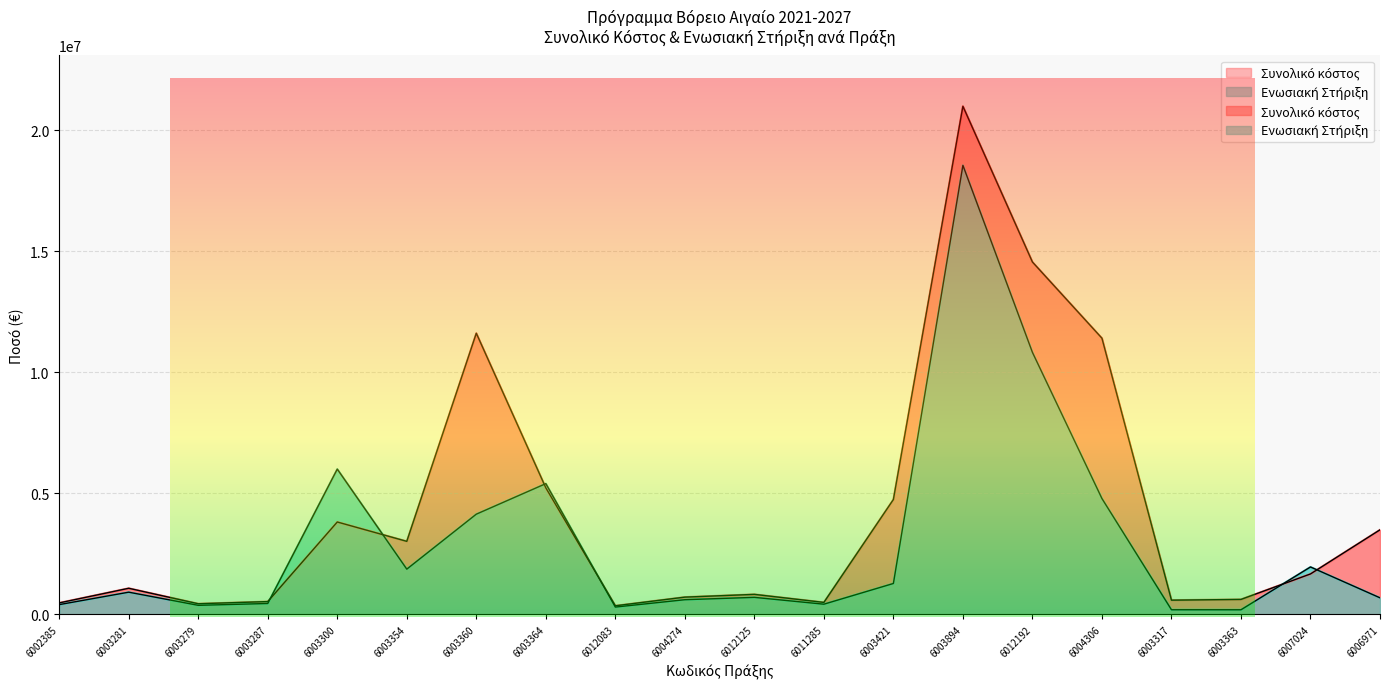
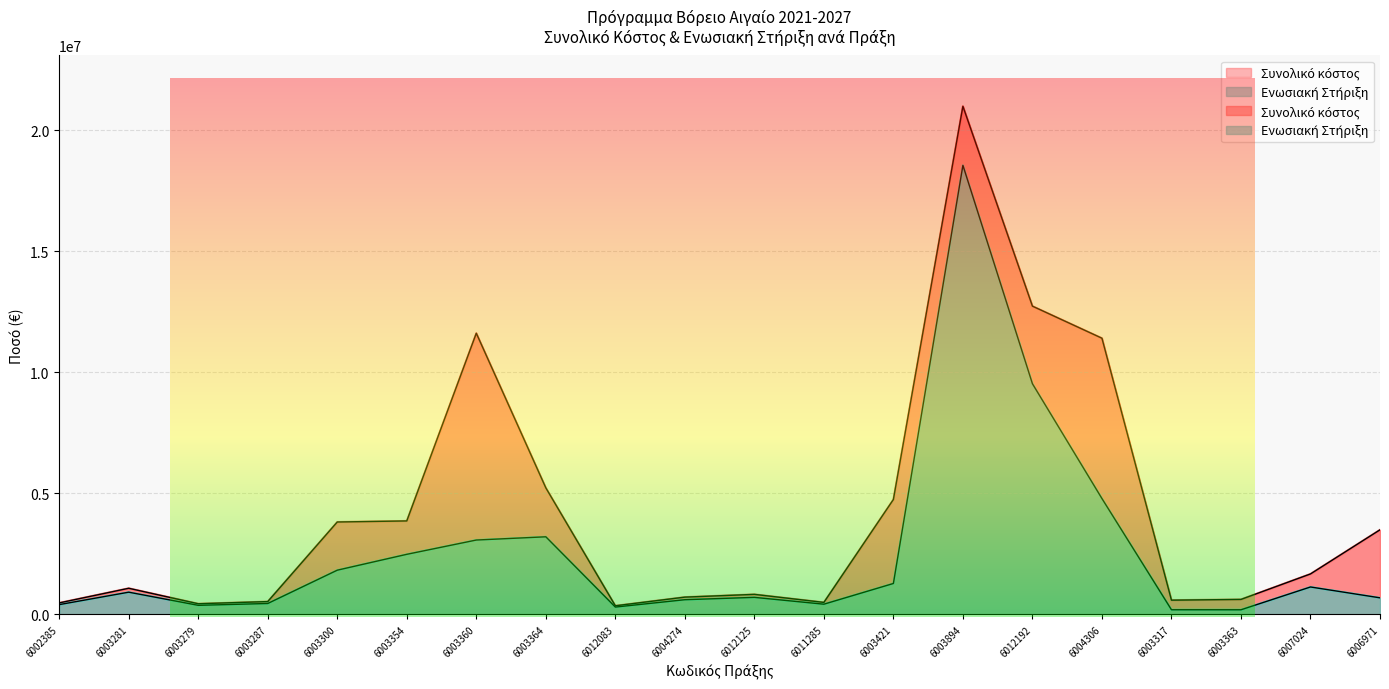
  {
    "Συνολικό κόστος": {
      "6003281": 1100000,
      "6003300": 3800000,
-     "6003354": 3000000,
+     "6003354": 3900000,
      "6003360": 11600000,
      "6003364": 5200000,
      "6004274": 700000,
      "6012125": 800000,
      "6003421": 4700000,
      "6003894": 21000000,
-     "6012192": 14600000,
+     "6012192": 12700000,
      "6004306": 11400000,
      "6003317": 600000,
      "6003363": 600000,
      "6007024": 1700000,
      "6006971": 3500000
    },
    "Ενωσιακή Στήριξη": {
      "6003281": 900000,
-     "6003300": 6000000,
-     "6003354": 1900000,
-     "6003360": 4100000,
-     "6003364": 5400000,
+     "6003300": 1800000,
+     "6003354": 2500000,
+     "6003360": 3100000,
+     "6003364": 3200000,
      "6004274": 600000,
      "6012125": 700000,
      "6003421": 1300000,
      "6003894": 18500000,
-     "6012192": 10800000,
+     "6012192": 9500000,
      "6004306": 4800000,
      "6003317": 200000,
      "6003363": 200000,
-     "6007024": 2000000,
+     "6007024": 1100000,
      "6006971": 700000
    }
  }
